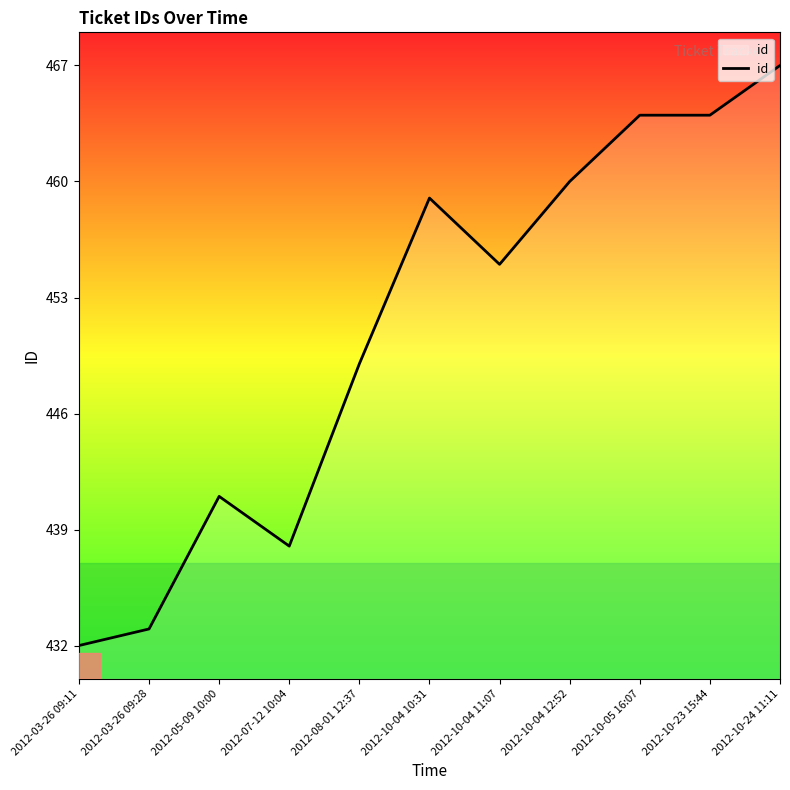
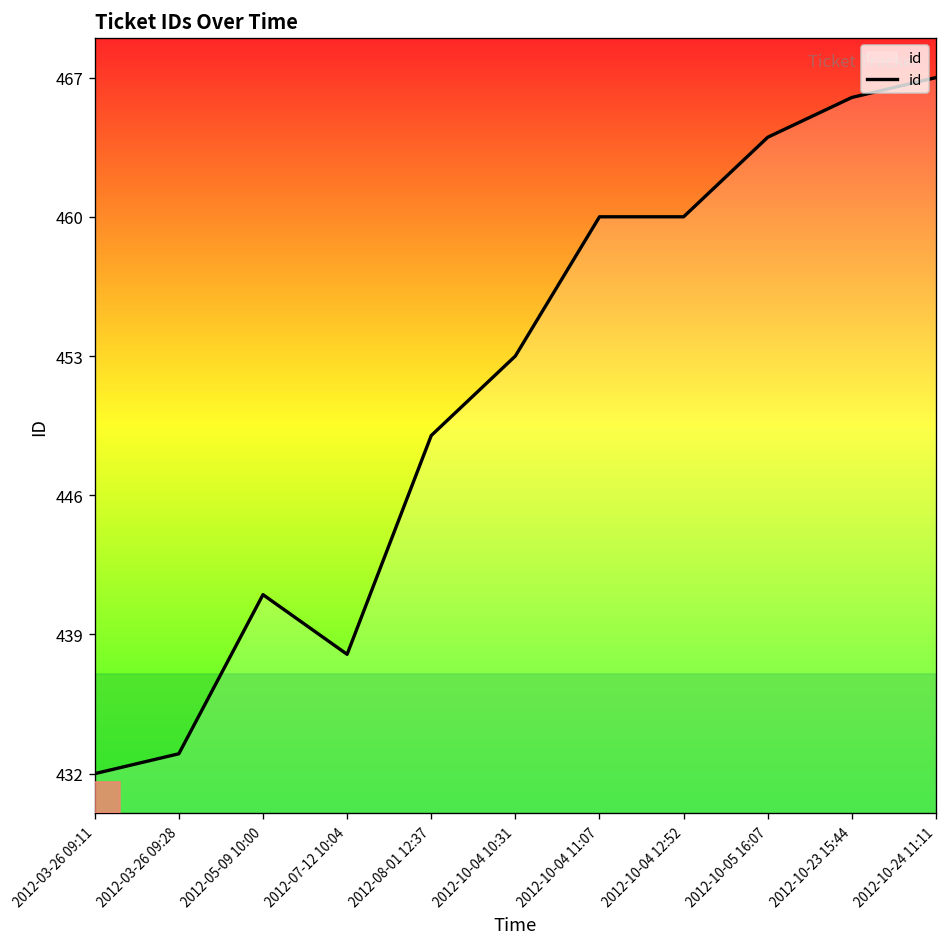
  {
    "2012-05-09 10:00": 441,
    "2012-07-12 10:04": 438,
    "2012-08-01 12:37": 449,
-   "2012-10-04 10:31": 459,
-   "2012-10-04 11:07": 455,
+   "2012-10-04 10:31": 453,
+   "2012-10-04 11:07": 460,
    "2012-10-04 12:52": 460,
    "2012-10-05 16:07": 464,
-   "2012-10-23 15:44": 464,
+   "2012-10-23 15:44": 466,
    "2012-10-24 11:11": 467
  }
